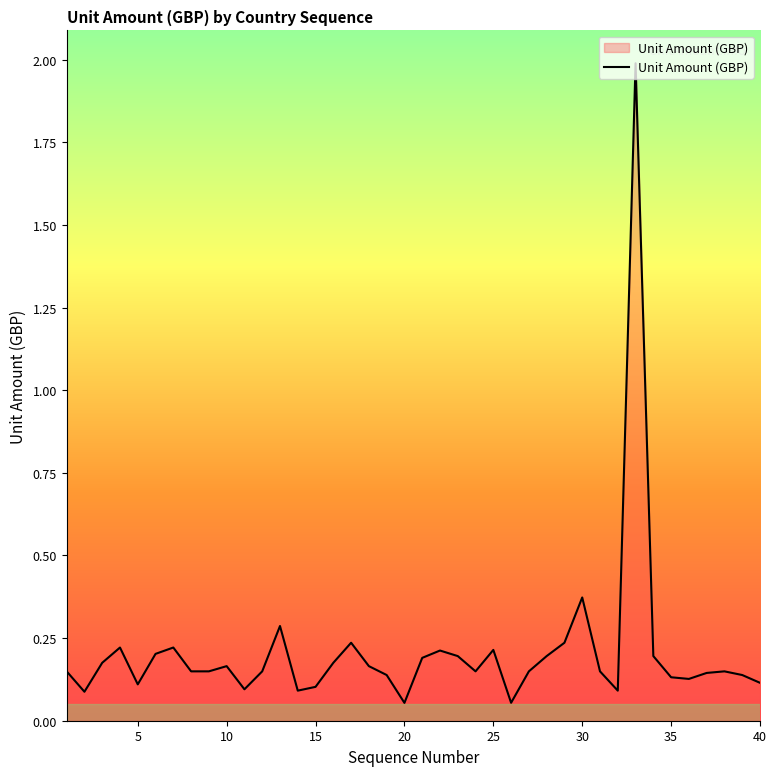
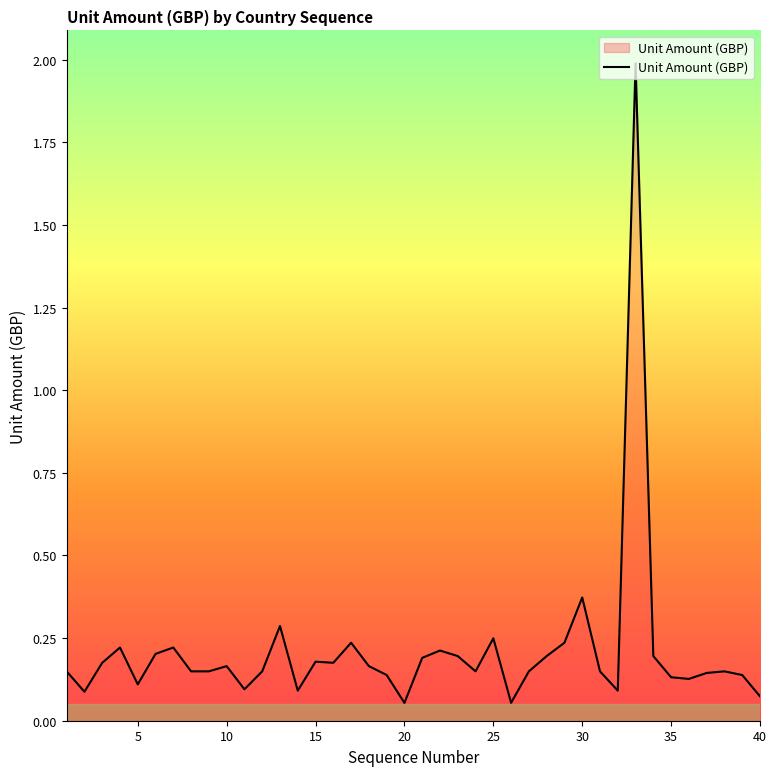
  {
    "5": 0.11,
    "10": 0.17,
-   "15": 0.10,
+   "15": 0.18,
    "20": 0.05,
-   "25": 0.21,
+   "25": 0.25,
    "30": 0.37,
    "35": 0.13,
-   "40": 0.11
+   "40": 0.07
  }
